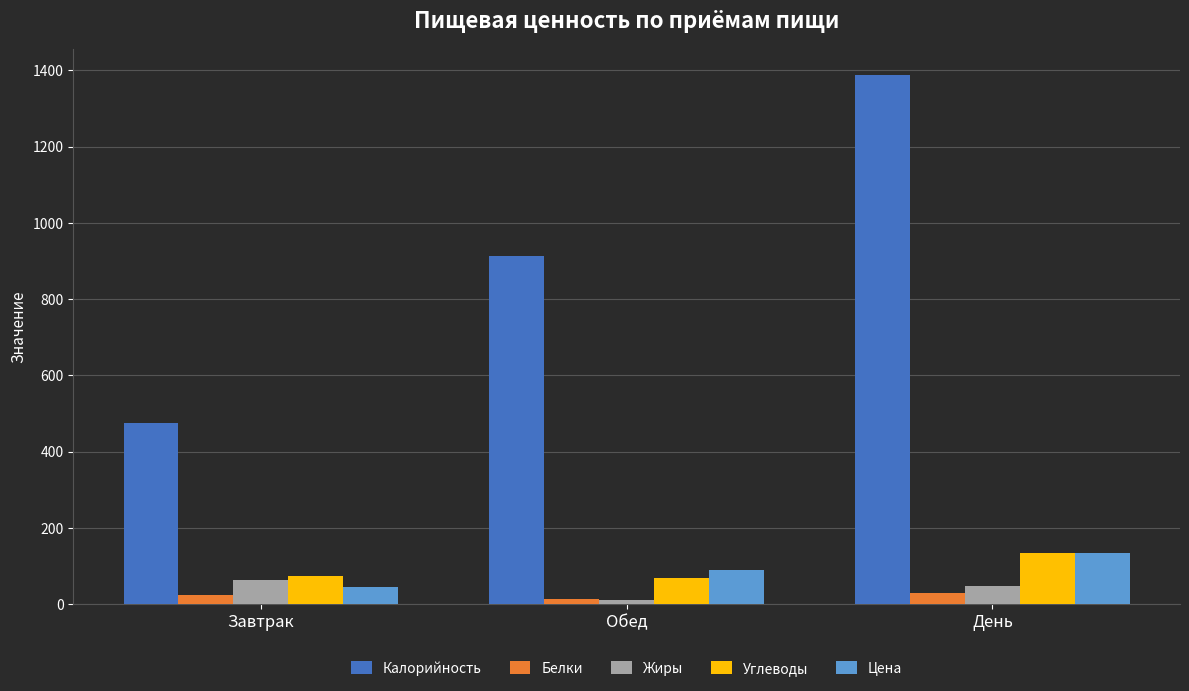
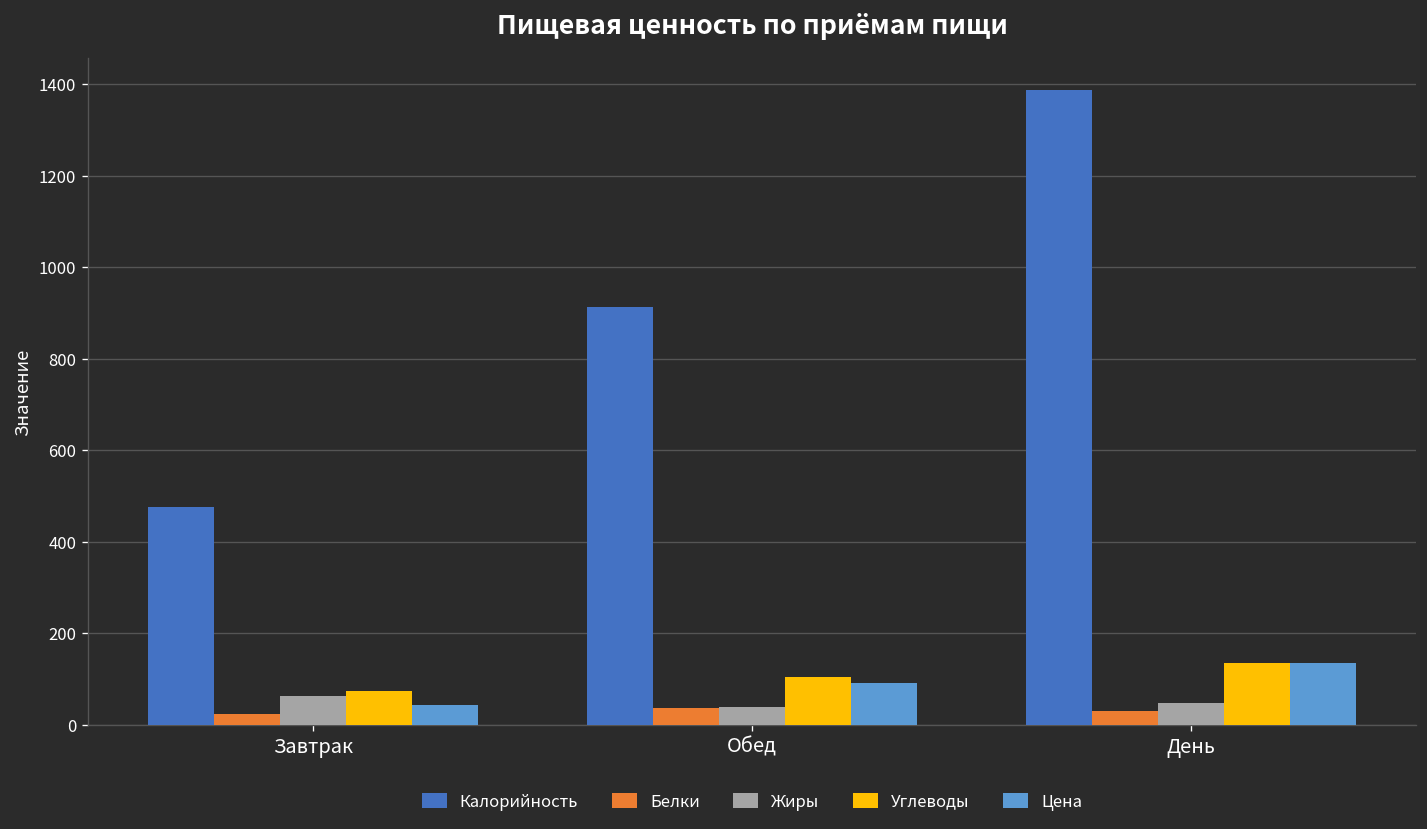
  {
    "Белки": {
      "Завтрак": 20,
-     "Обед": 10,
+     "Обед": 40,
      "День": 30
    },
    "Жиры": {
      "Завтрак": 60,
-     "Обед": 10,
+     "Обед": 40,
      "День": 50
    },
    "Углеводы": {
      "Завтрак": 70,
-     "Обед": 70,
+     "Обед": 100,
      "День": 130
    }
  }
